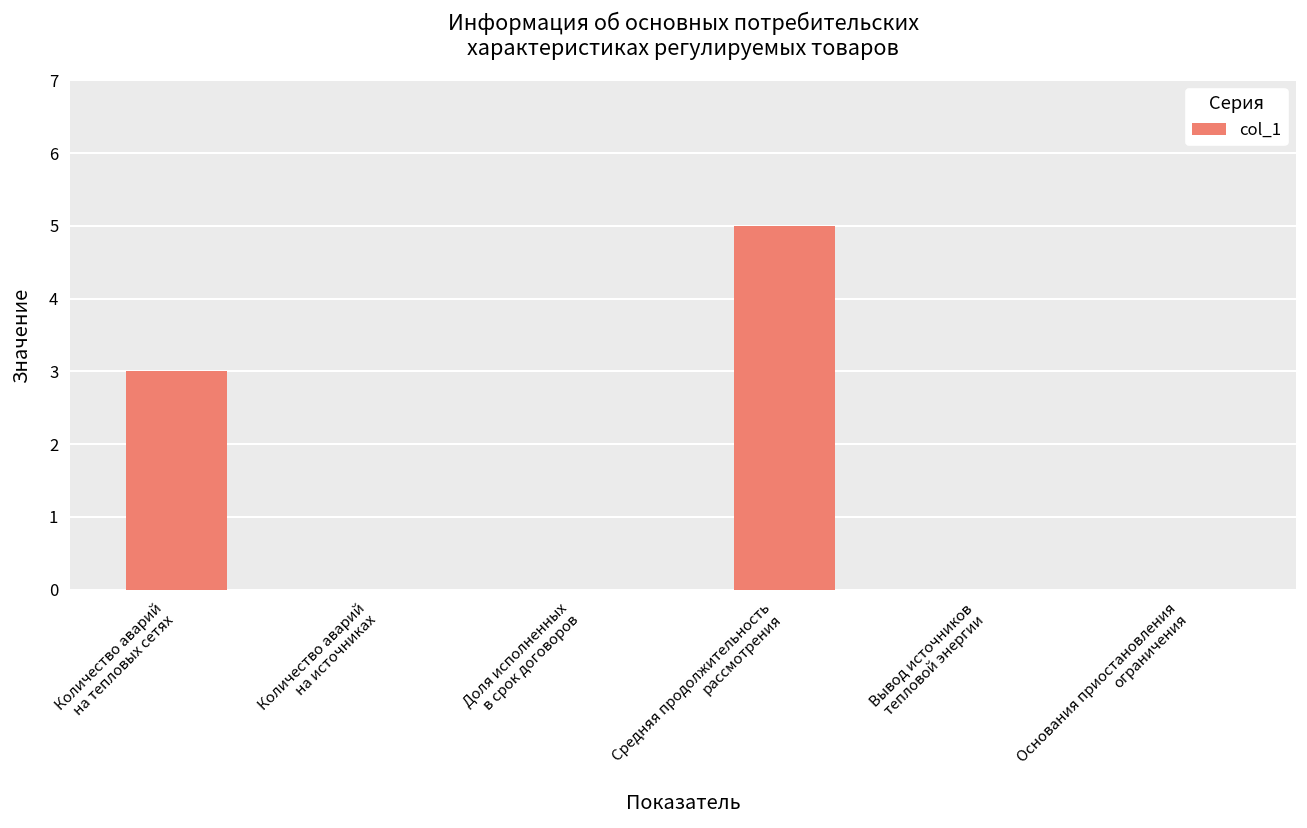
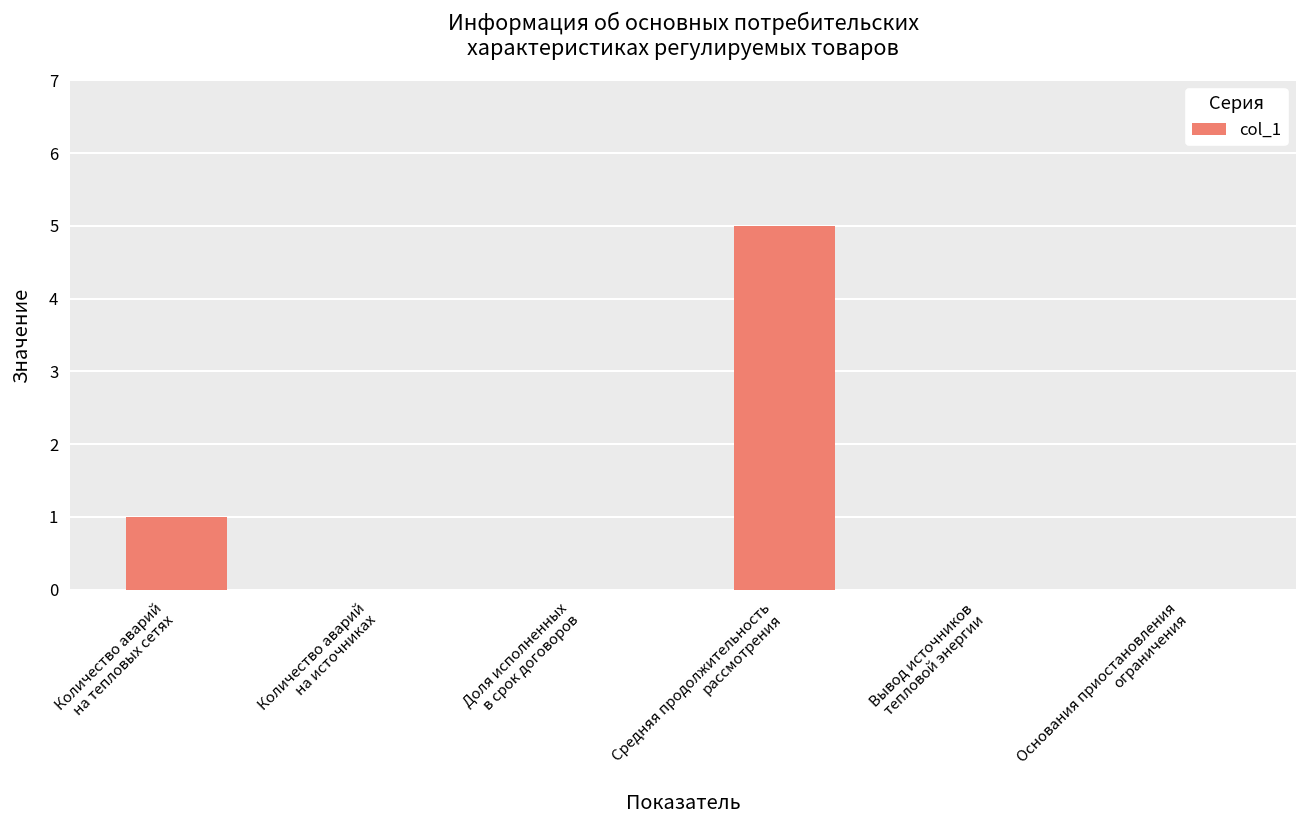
  {
-   "Количество аварий на тепловых сетях": 3,
+   "Количество аварий на тепловых сетях": 1,
    "Количество аварий на источниках": 0,
    "Доля исполненных в срок договоров": 0,
    "Средняя продолжительность рассмотрения": 5,
    "Вывод источников тепловой энергии": 0,
    "Основания приостановления ограничения": 0
  }
